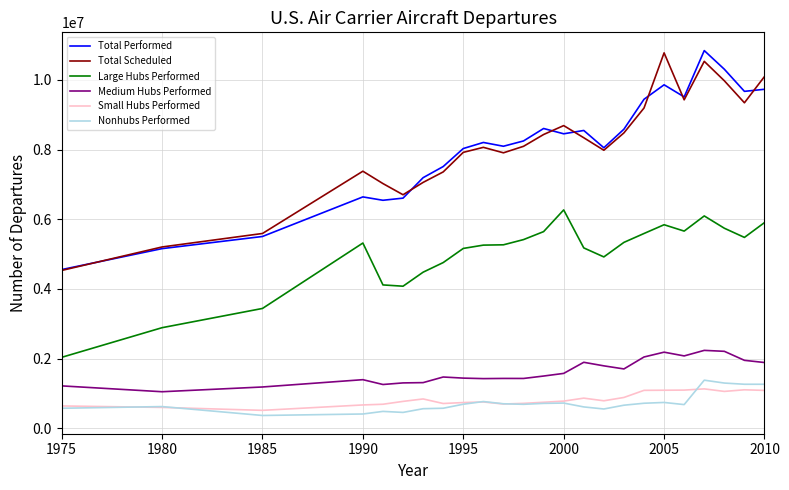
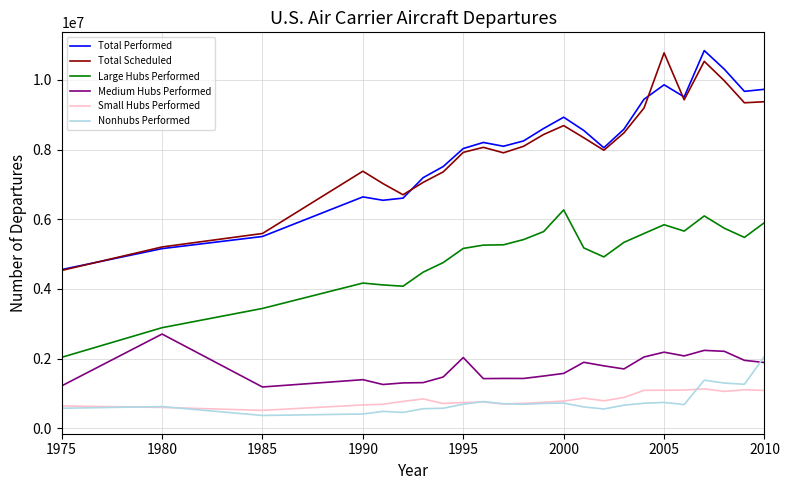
  {
    "Total Performed": {
      "1985": 5500000,
      "1990": 6600000,
      "1995": 8000000,
-     "2000": 8500000,
+     "2000": 8900000,
      "2005": 9900000,
      "2010": 9700000
    },
    "Total Scheduled": {
      "1985": 5600000,
      "1990": 7400000,
      "1995": 7900000,
      "2000": 8700000,
      "2005": 10800000,
-     "2010": 10100000
+     "2010": 9400000
    },
    "Large Hubs Performed": {
      "1975": 2000000,
      "1980": 2900000,
      "1985": 3400000,
-     "1990": 5300000,
+     "1990": 4200000,
      "1995": 5200000,
      "2000": 6300000,
      "2005": 5800000,
      "2010": 5900000
    },
    "Medium Hubs Performed": {
      "1975": 1200000,
-     "1980": 1000000,
+     "1980": 2700000,
      "1985": 1200000,
      "1990": 1400000,
-     "1995": 1400000,
+     "1995": 2000000,
      "2000": 1600000,
      "2005": 2200000,
      "2010": 1900000
    },
    "Small Hubs Performed": {
      "1985": 500000,
      "1990": 700000,
      "2005": 1100000,
      "2010": 1100000
    },
    "Nonhubs Performed": {
      "1985": 400000,
      "1990": 400000,
      "2005": 700000,
-     "2010": 1300000
+     "2010": 2100000
    }
  }
